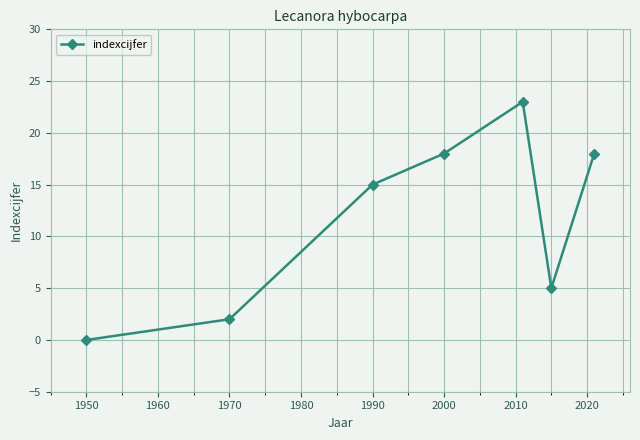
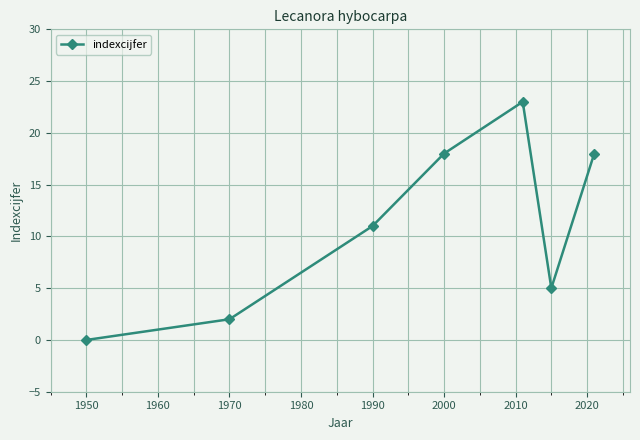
  {
    "1950": 0,
    "1970": 2,
-   "1990": 15,
+   "1990": 11,
    "2000": 18
  }
